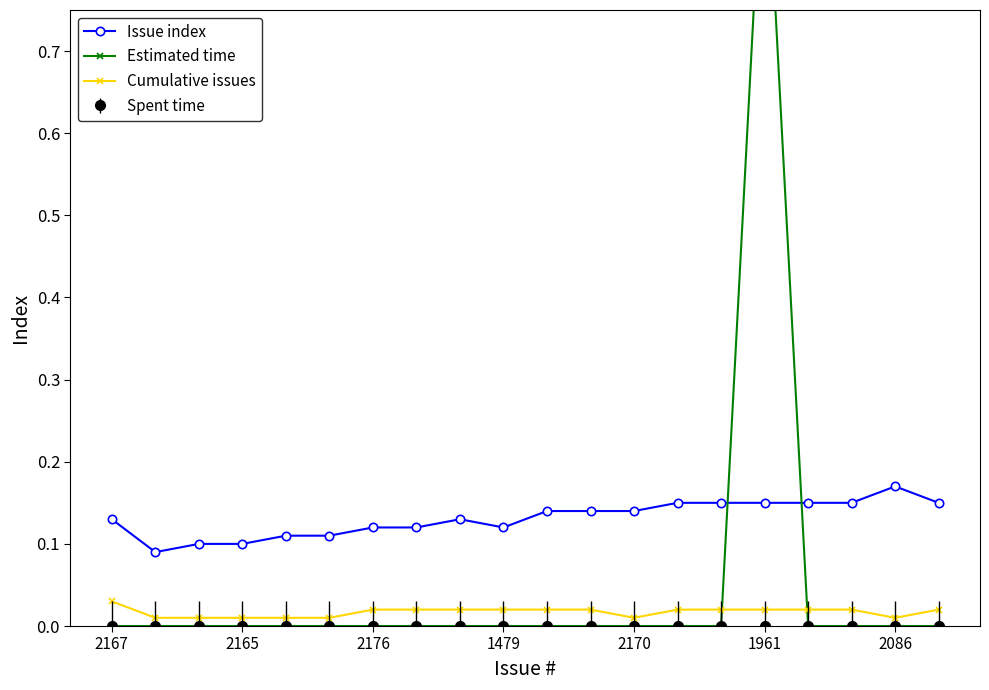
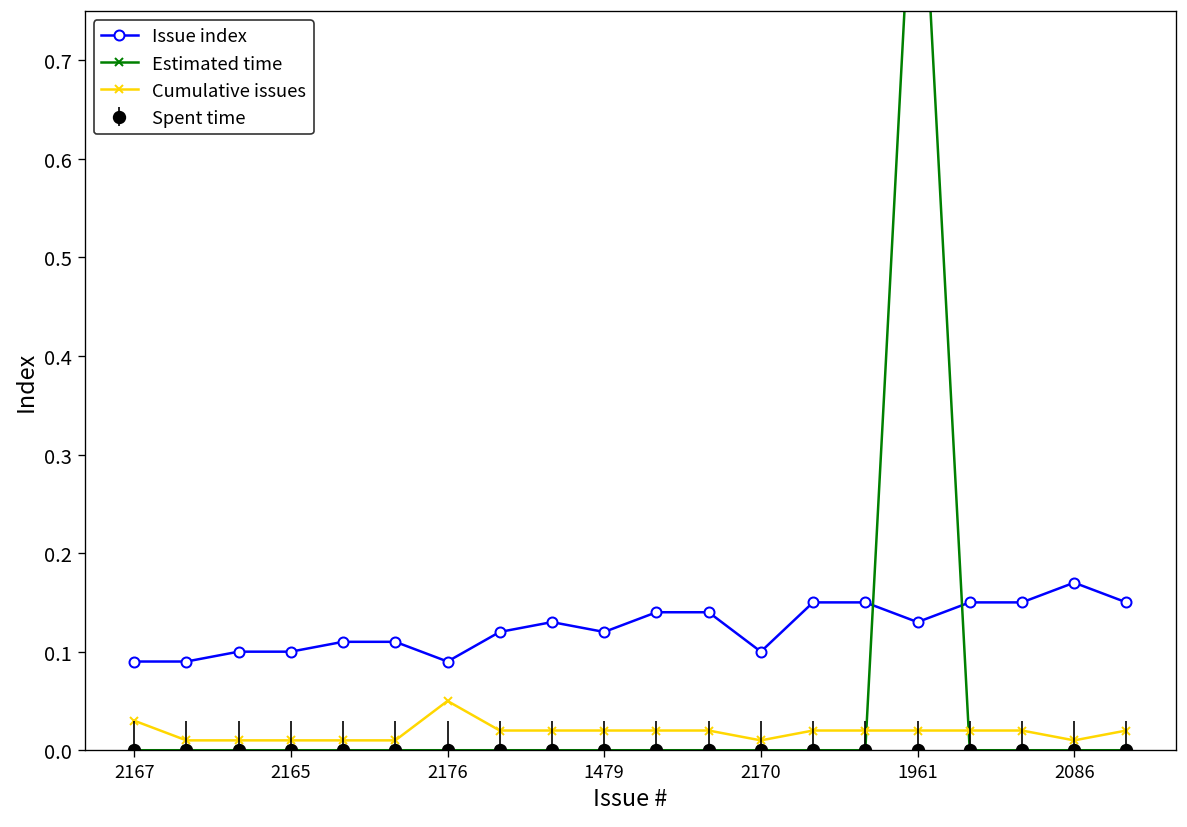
  {
    "Issue index": {
-     "2167": 0.13,
+     "2167": 0.09,
      "2165": 0.10,
-     "2176": 0.12,
+     "2176": 0.09,
      "1479": 0.12,
-     "2170": 0.14,
-     "1961": 0.15,
+     "2170": 0.10,
+     "1961": 0.13,
      "2086": 0.17
    },
    "Cumulative issues": {
      "2167": 0.03,
      "2165": 0.01,
-     "2176": 0.02,
+     "2176": 0.05,
      "1479": 0.02,
      "2170": 0.01,
      "1961": 0.02,
      "2086": 0.01
    }
  }
